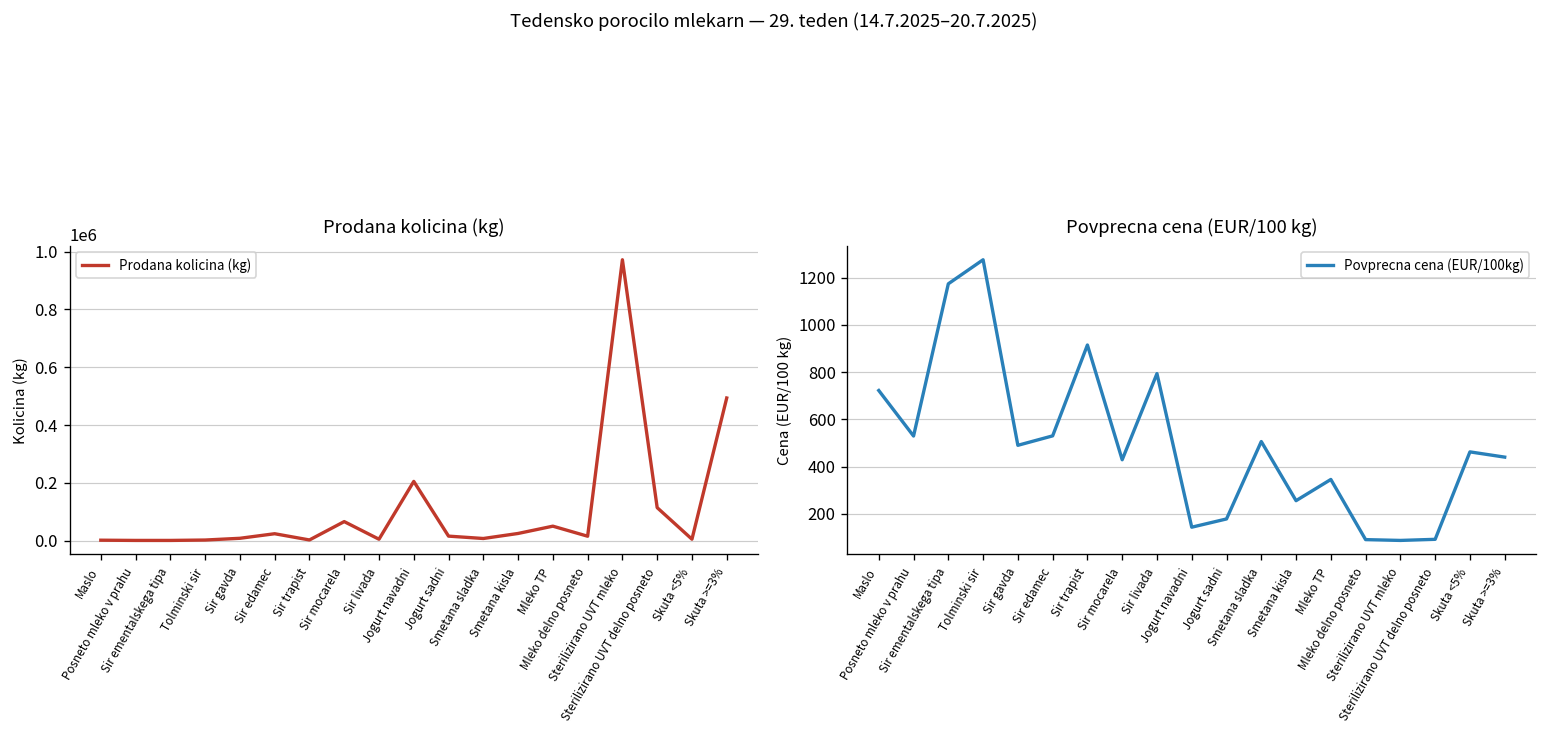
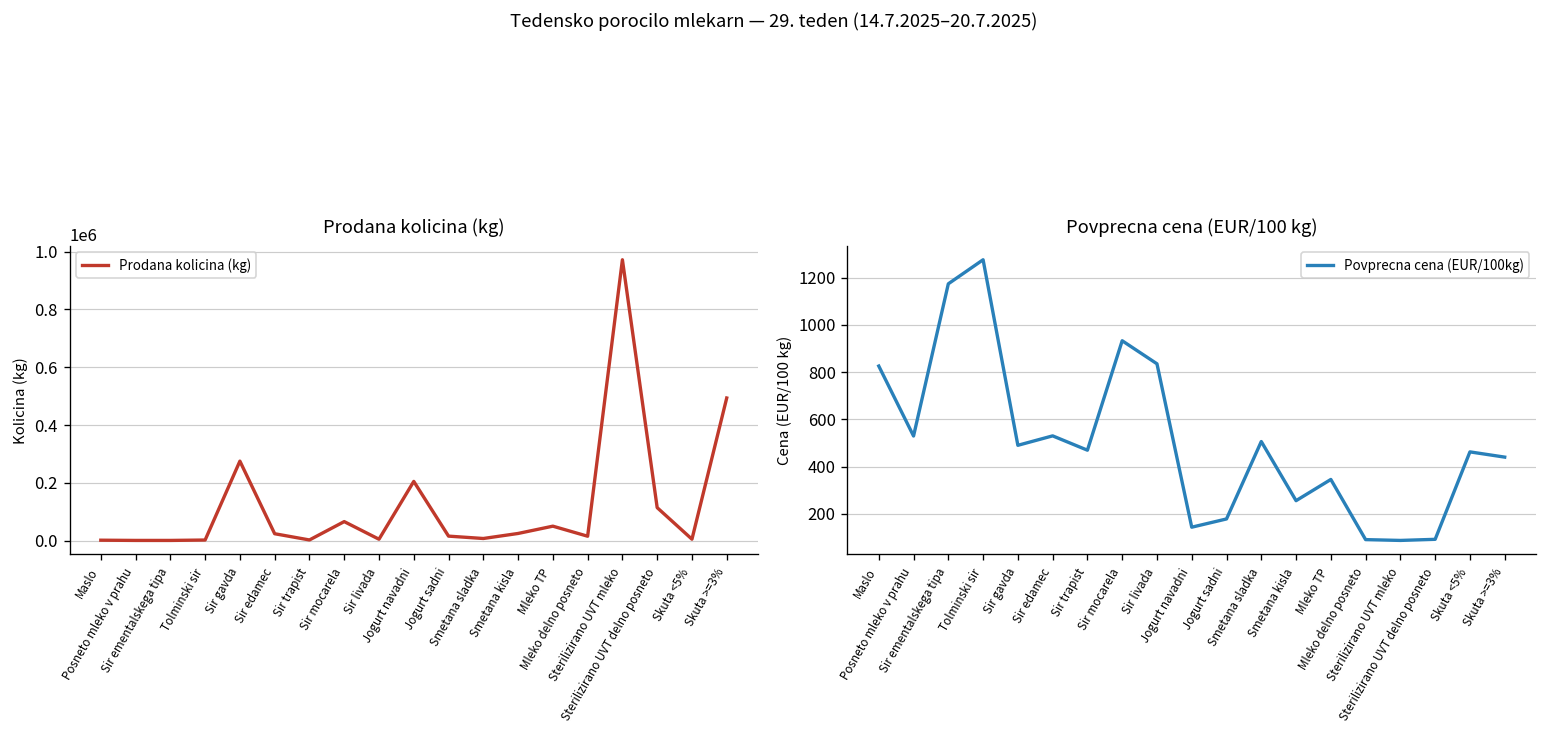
  {
    "Prodana kolicina (kg)": {
      "Maslo": 0,
      "Posneto mleko v prahu": 0,
      "Sir ementalskega tipa": 0,
      "Tolminski sir": 0,
-     "Sir gavda": 10000,
+     "Sir gavda": 270000,
      "Sir edamec": 20000,
      "Sir trapist": 0,
      "Sir mocarela": 70000,
      "Sir livada": 0,
      "Jogurt navadni": 200000,
      "Jogurt sadni": 20000,
      "Smetana sladka": 10000,
      "Smetana kisla": 20000,
      "Mleko TP": 50000,
      "Mleko delno posneto": 10000,
      "Sterilizirano UVT mleko": 970000,
      "Sterilizirano UVT delno posneto": 110000,
      "Skuta <5%": 0,
      "Skuta >=3%": 490000
    },
    "Povprecna cena (EUR/100 kg)": {
-     "Maslo": 720,
+     "Maslo": 830,
      "Posneto mleko v prahu": 530,
      "Sir ementalskega tipa": 1170,
      "Tolminski sir": 1280,
      "Sir gavda": 490,
      "Sir edamec": 530,
-     "Sir trapist": 910,
-     "Sir mocarela": 430,
-     "Sir livada": 790,
+     "Sir trapist": 470,
+     "Sir mocarela": 930,
+     "Sir livada": 830,
      "Jogurt navadni": 140,
      "Jogurt sadni": 180,
      "Smetana sladka": 510,
      "Smetana kisla": 260,
      "Mleko TP": 350,
      "Mleko delno posneto": 90,
      "Sterilizirano UVT mleko": 90,
      "Sterilizirano UVT delno posneto": 90,
      "Skuta <5%": 460,
      "Skuta >=3%": 440
    }
  }
